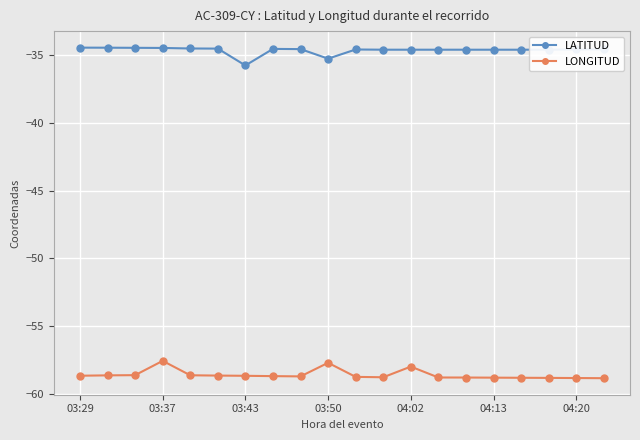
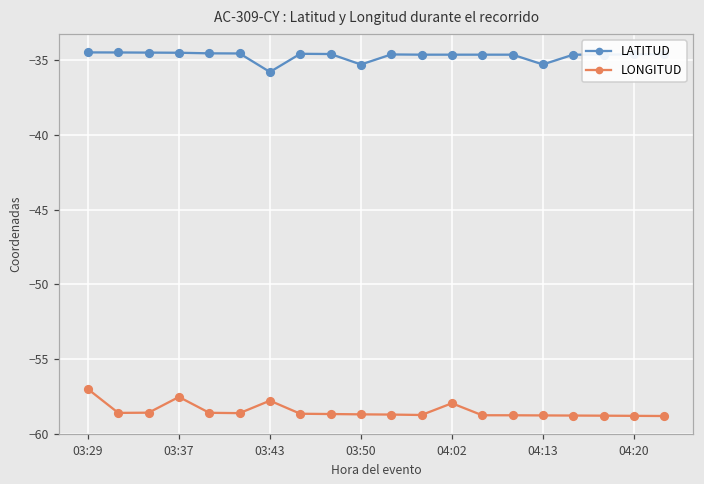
  {
    "LATITUD": {
      "03:29": -34.5,
      "03:37": -34.5,
      "03:43": -35.8,
      "03:50": -35.3,
      "04:02": -34.6,
-     "04:13": -34.6
+     "04:13": -35.3
    },
    "LONGITUD": {
-     "03:29": -58.6,
+     "03:29": -57.0,
      "03:37": -57.5,
-     "03:43": -58.6,
-     "03:50": -57.7,
+     "03:43": -57.8,
+     "03:50": -58.7,
      "04:02": -58.0,
      "04:13": -58.8,
      "04:20": -58.8
    }
  }
